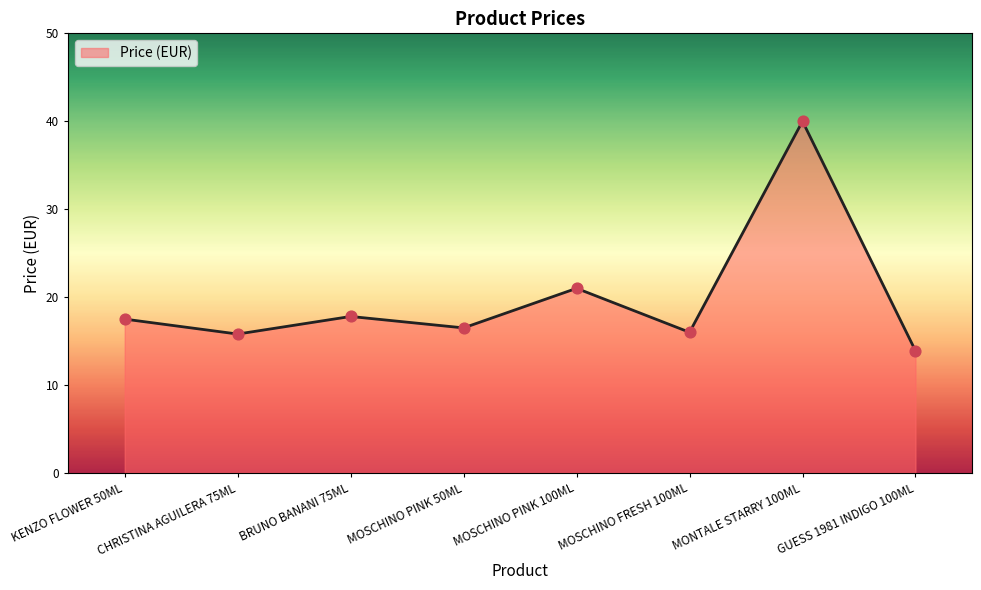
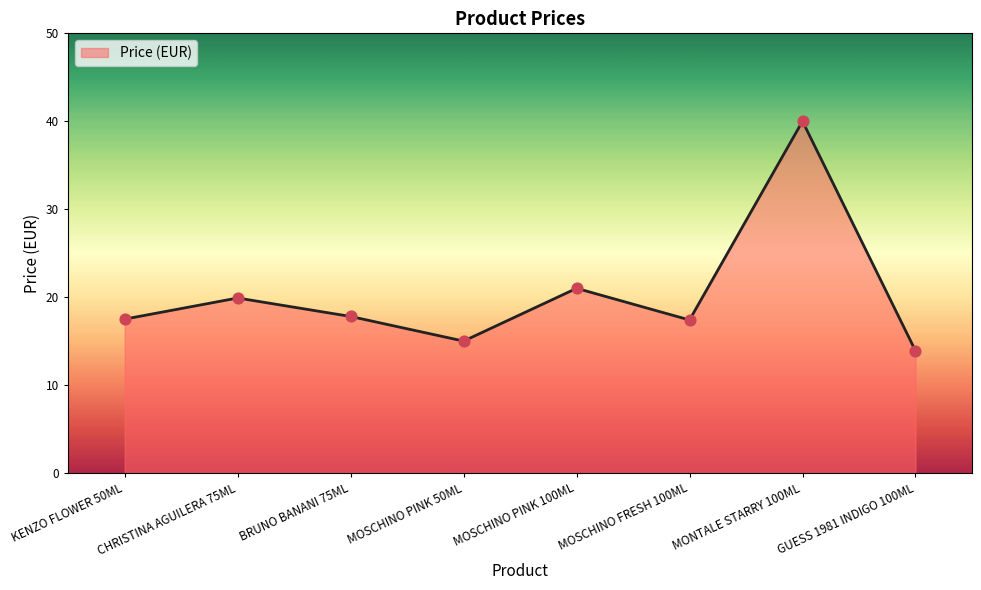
  {
    "KENZO FLOWER 50ML": 18,
-   "CHRISTINA AGUILERA 75ML": 16,
+   "CHRISTINA AGUILERA 75ML": 20,
    "BRUNO BANANI 75ML": 18,
-   "MOSCHINO PINK 50ML": 17,
+   "MOSCHINO PINK 50ML": 15,
    "MOSCHINO PINK 100ML": 21,
-   "MOSCHINO FRESH 100ML": 16,
+   "MOSCHINO FRESH 100ML": 17,
    "MONTALE STARRY 100ML": 40,
    "GUESS 1981 INDIGO 100ML": 14
  }
